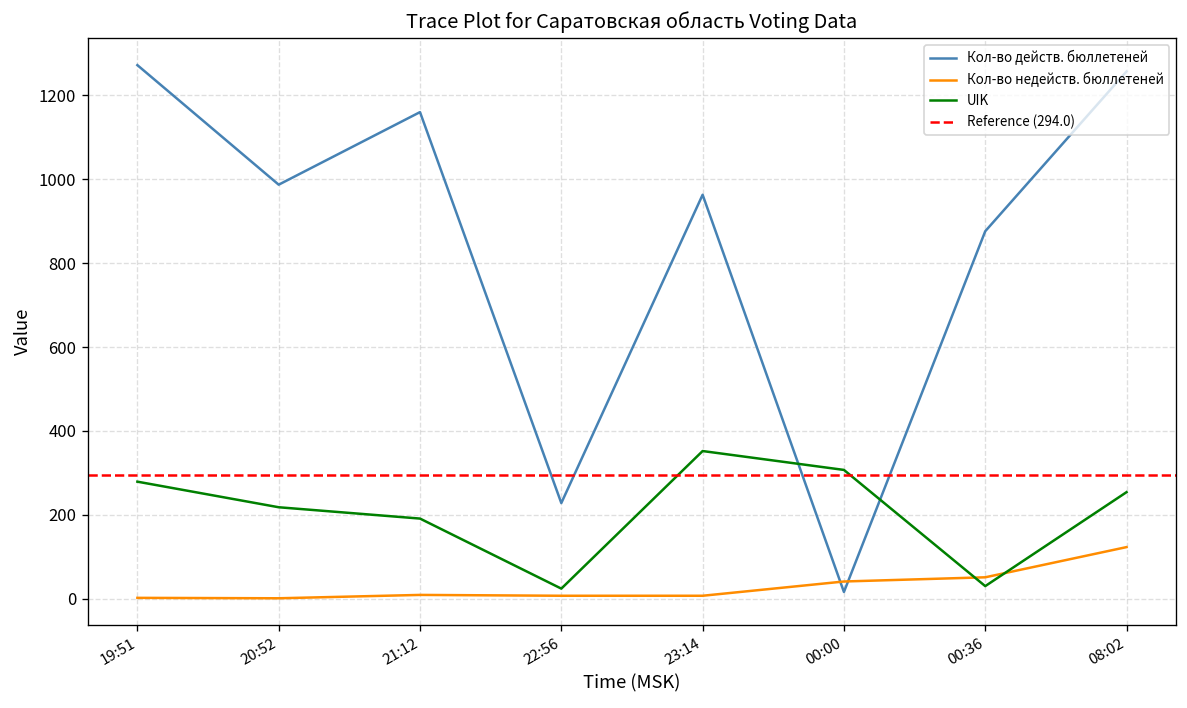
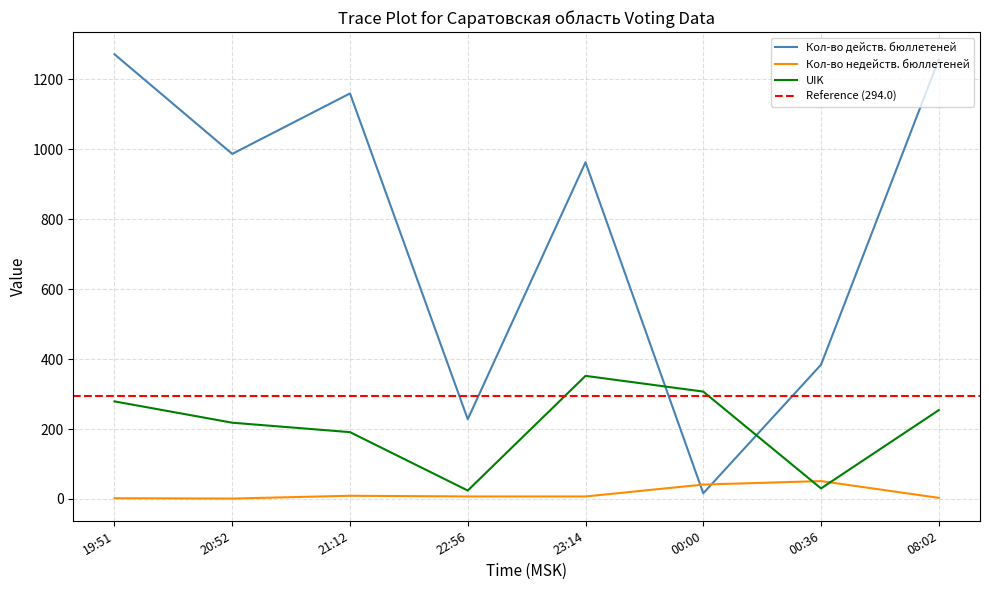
  {
    "Кол-во действ. бюллетеней": {
      "19:51": 1270,
      "20:52": 990,
      "21:12": 1160,
      "22:56": 230,
      "23:14": 960,
      "00:00": 20,
-     "00:36": 880
+     "00:36": 380
    },
    "Кол-во недейств. бюллетеней": {
      "19:51": 0,
      "20:52": 0,
      "21:12": 10,
      "22:56": 10,
      "23:14": 10,
      "00:00": 40,
      "00:36": 50,
-     "08:02": 120
+     "08:02": 0
    },
    "UIK": {
      "19:51": 280,
      "20:52": 220,
      "21:12": 190,
      "22:56": 20,
      "23:14": 350,
      "00:00": 310,
      "00:36": 30,
      "08:02": 250
    }
  }
